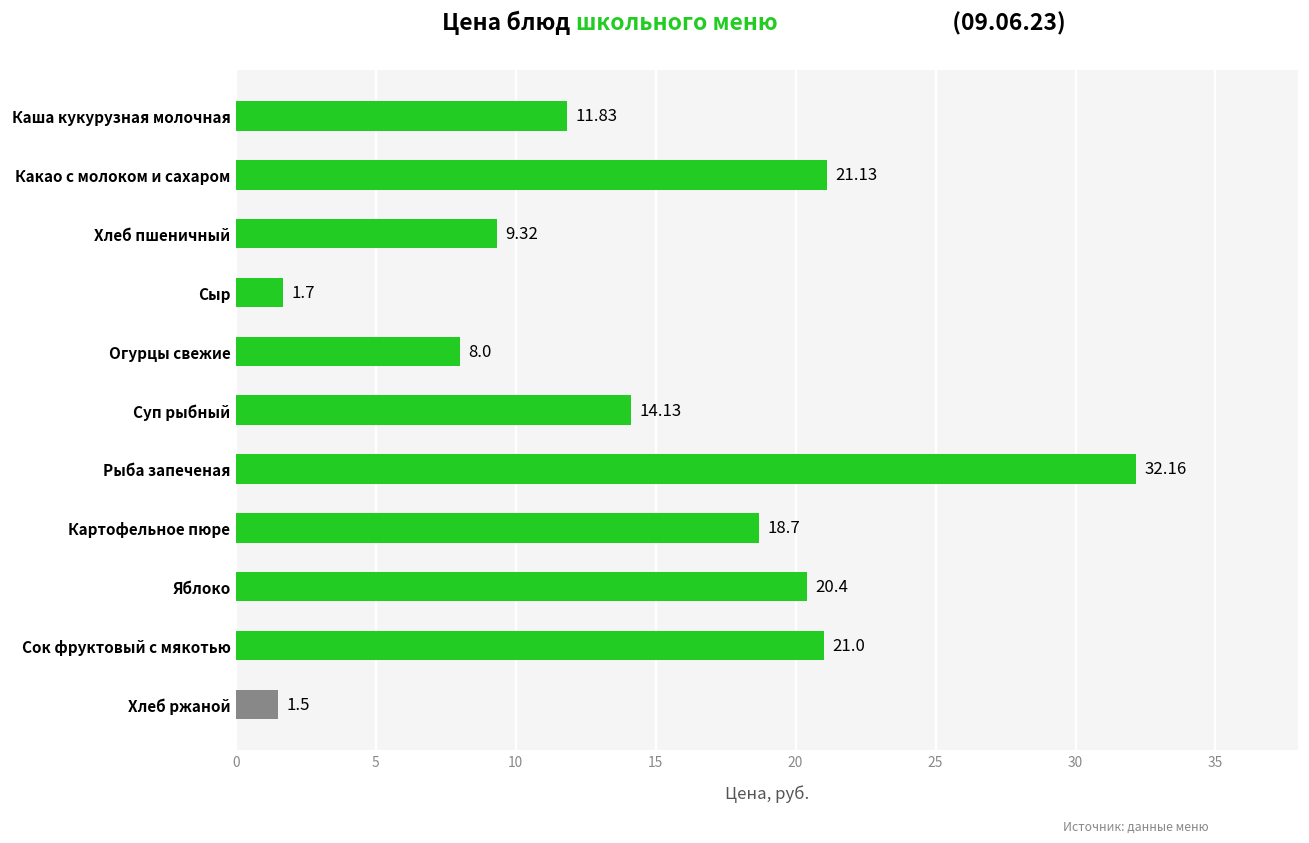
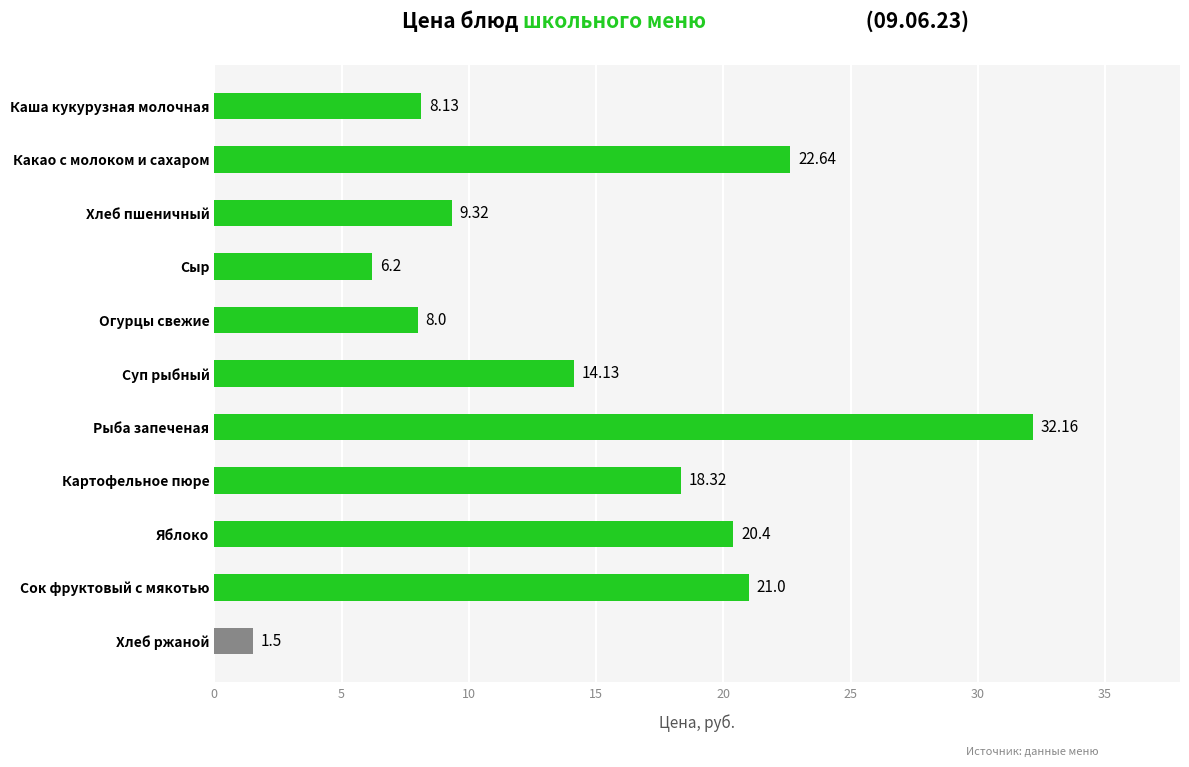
  {
-   "Каша кукурузная молочная": 11.83,
-   "Какао с молоком и сахаром": 21.13,
+   "Каша кукурузная молочная": 8.13,
+   "Какао с молоком и сахаром": 22.64,
    "Хлеб пшеничный": 9.32,
-   "Сыр": 1.7,
+   "Сыр": 6.2,
    "Огурцы свежие": 8.0,
    "Суп рыбный": 14.13,
    "Рыба запеченая": 32.16,
-   "Картофельное пюре": 18.7,
+   "Картофельное пюре": 18.32,
    "Яблоко": 20.4,
    "Сок фруктовый с мякотью": 21.0,
    "Хлеб ржаной": 1.5
  }
